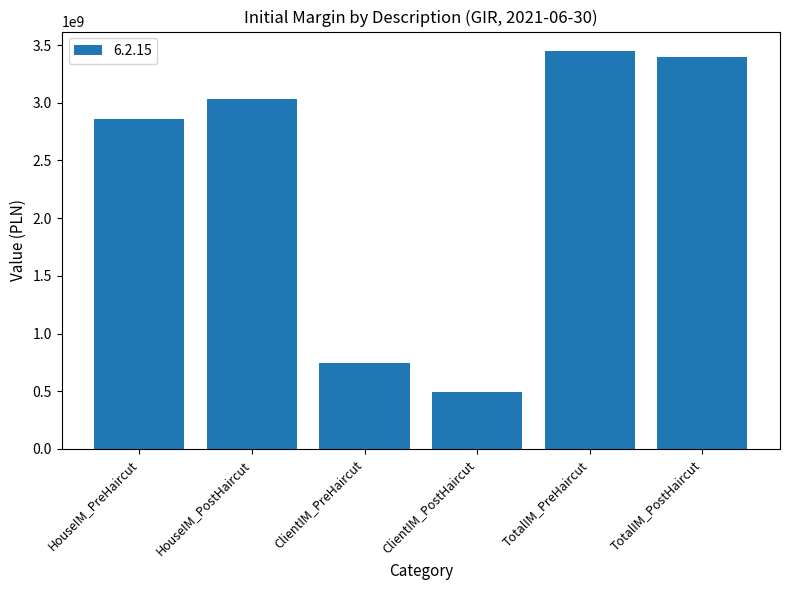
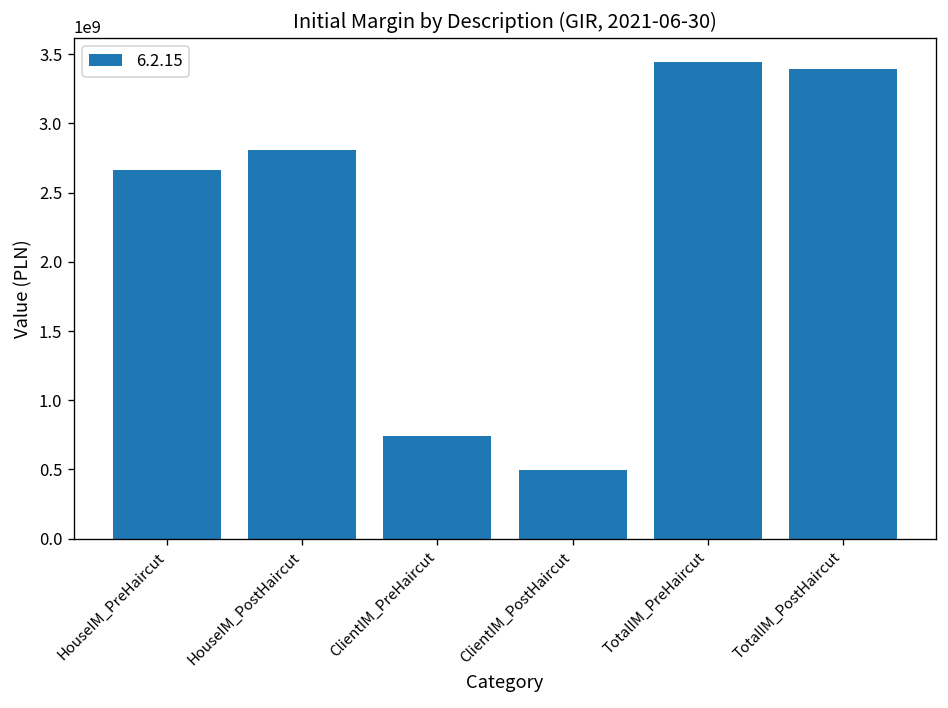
  {
-   "HouseIM_PreHaircut": 2860000000,
-   "HouseIM_PostHaircut": 3040000000,
+   "HouseIM_PreHaircut": 2670000000,
+   "HouseIM_PostHaircut": 2810000000,
    "ClientIM_PreHaircut": 740000000,
    "ClientIM_PostHaircut": 500000000,
    "TotalIM_PreHaircut": 3440000000,
    "TotalIM_PostHaircut": 3390000000
  }
